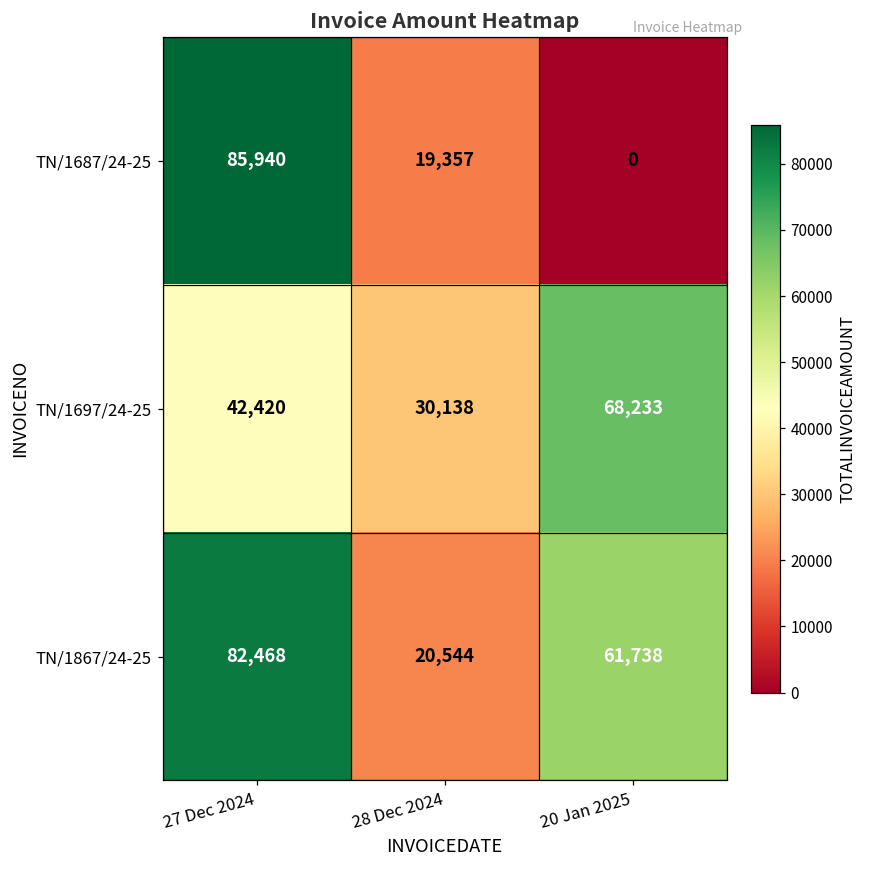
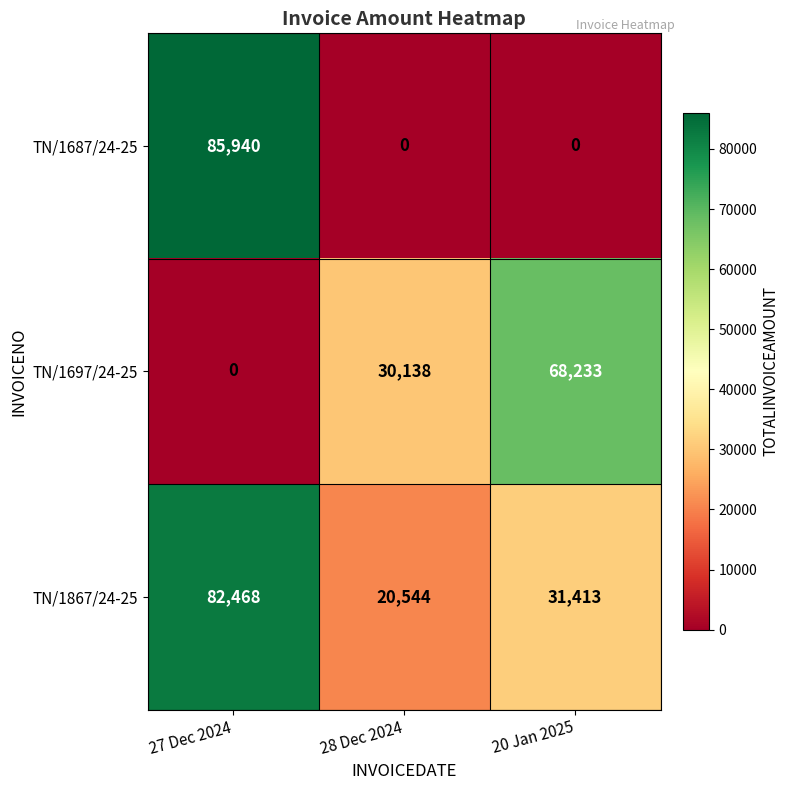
  {
    "TN/1687/24-25": {
      "27 Dec 2024": "85,940",
-     "28 Dec 2024": "19,357",
+     "28 Dec 2024": "0",
      "20 Jan 2025": "0"
    },
    "TN/1697/24-25": {
-     "27 Dec 2024": "42,420",
+     "27 Dec 2024": "0",
      "28 Dec 2024": "30,138",
      "20 Jan 2025": "68,233"
    },
    "TN/1867/24-25": {
      "27 Dec 2024": "82,468",
      "28 Dec 2024": "20,544",
-     "20 Jan 2025": "61,738"
+     "20 Jan 2025": "31,413"
    }
  }
